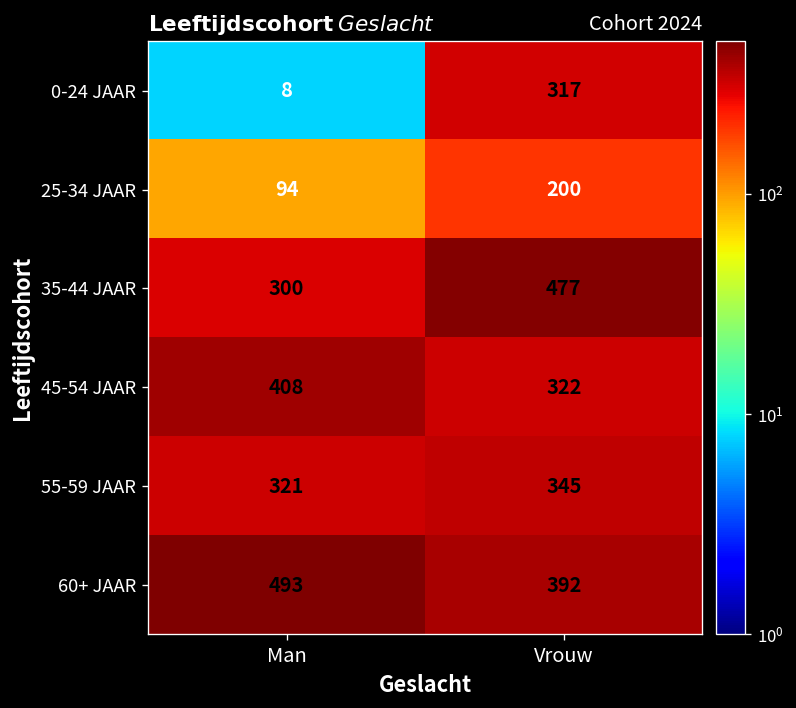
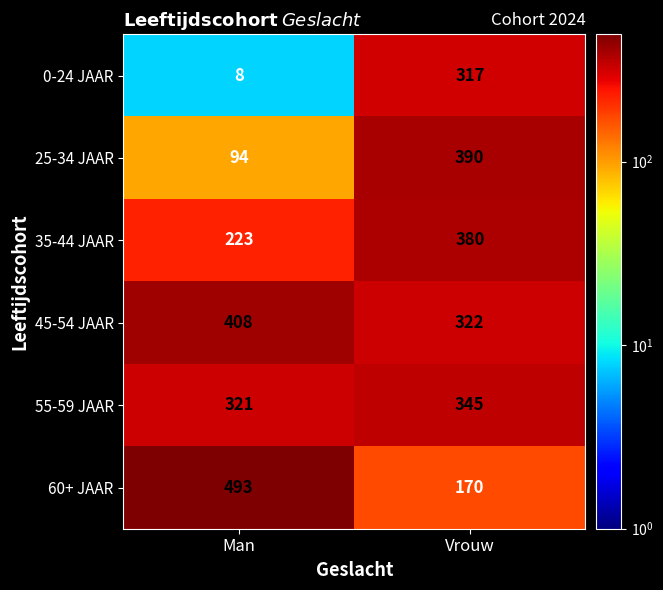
  {
    "0-24 JAAR": {
      "Man": 8,
      "Vrouw": 317
    },
    "25-34 JAAR": {
      "Man": 94,
-     "Vrouw": 200
+     "Vrouw": 390
    },
    "35-44 JAAR": {
-     "Man": 300,
-     "Vrouw": 477
+     "Man": 223,
+     "Vrouw": 380
    },
    "45-54 JAAR": {
      "Man": 408,
      "Vrouw": 322
    },
    "55-59 JAAR": {
      "Man": 321,
      "Vrouw": 345
    },
    "60+ JAAR": {
      "Man": 493,
-     "Vrouw": 392
+     "Vrouw": 170
    }
  }
